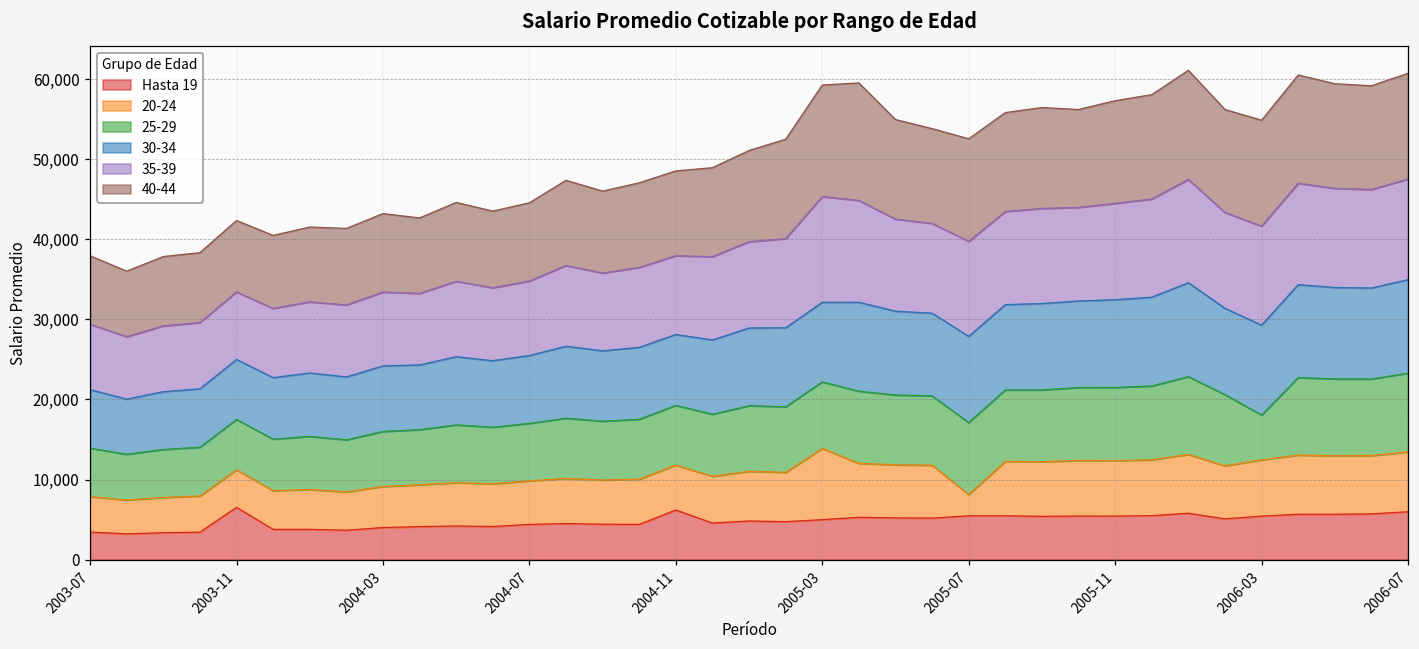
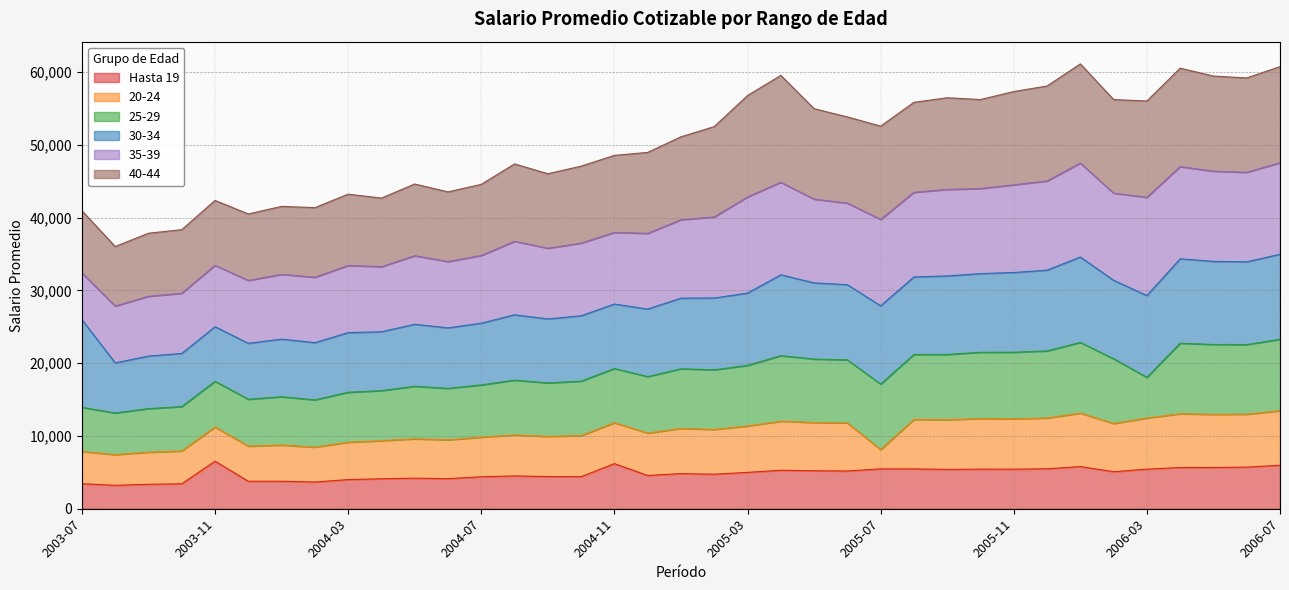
  {
    "Hasta 19": {
      "2003-07": "3,000",
      "2003-11": "7,000",
      "2004-03": "4,000",
      "2004-07": "4,000",
      "2004-11": "6,000",
      "2005-03": "5,000",
      "2005-07": "5,000",
      "2005-11": "5,000",
      "2006-03": "5,000",
      "2006-07": "6,000"
    },
    "20-24": {
      "2003-07": "4,000",
      "2003-11": "5,000",
      "2004-03": "5,000",
      "2004-07": "5,000",
      "2004-11": "6,000",
-     "2005-03": "9,000",
+     "2005-03": "6,000",
      "2005-07": "3,000",
      "2005-11": "7,000",
      "2006-03": "7,000",
      "2006-07": "7,000"
    },
    "25-29": {
      "2003-07": "6,000",
      "2003-11": "6,000",
      "2004-03": "7,000",
      "2004-07": "7,000",
      "2004-11": "7,000",
      "2005-03": "8,000",
      "2005-07": "9,000",
      "2005-11": "9,000",
      "2006-03": "6,000",
      "2006-07": "10,000"
    },
    "30-34": {
-     "2003-07": "7,000",
+     "2003-07": "12,000",
      "2003-11": "7,000",
      "2004-03": "8,000",
      "2004-07": "8,000",
      "2004-11": "9,000",
      "2005-03": "10,000",
      "2005-07": "11,000",
      "2005-11": "11,000",
      "2006-03": "11,000",
      "2006-07": "12,000"
    },
    "35-39": {
-     "2003-07": "8,000",
+     "2003-07": "6,000",
      "2003-11": "8,000",
      "2004-03": "9,000",
      "2004-07": "9,000",
      "2004-11": "10,000",
      "2005-03": "13,000",
      "2005-07": "12,000",
      "2005-11": "12,000",
-     "2006-03": "12,000",
+     "2006-03": "13,000",
      "2006-07": "13,000"
    },
    "40-44": {
      "2003-07": "9,000",
      "2003-11": "9,000",
      "2004-03": "10,000",
      "2004-07": "10,000",
      "2004-11": "11,000",
      "2005-03": "14,000",
      "2005-07": "13,000",
      "2005-11": "13,000",
      "2006-03": "13,000",
      "2006-07": "13,000"
    }
  }
